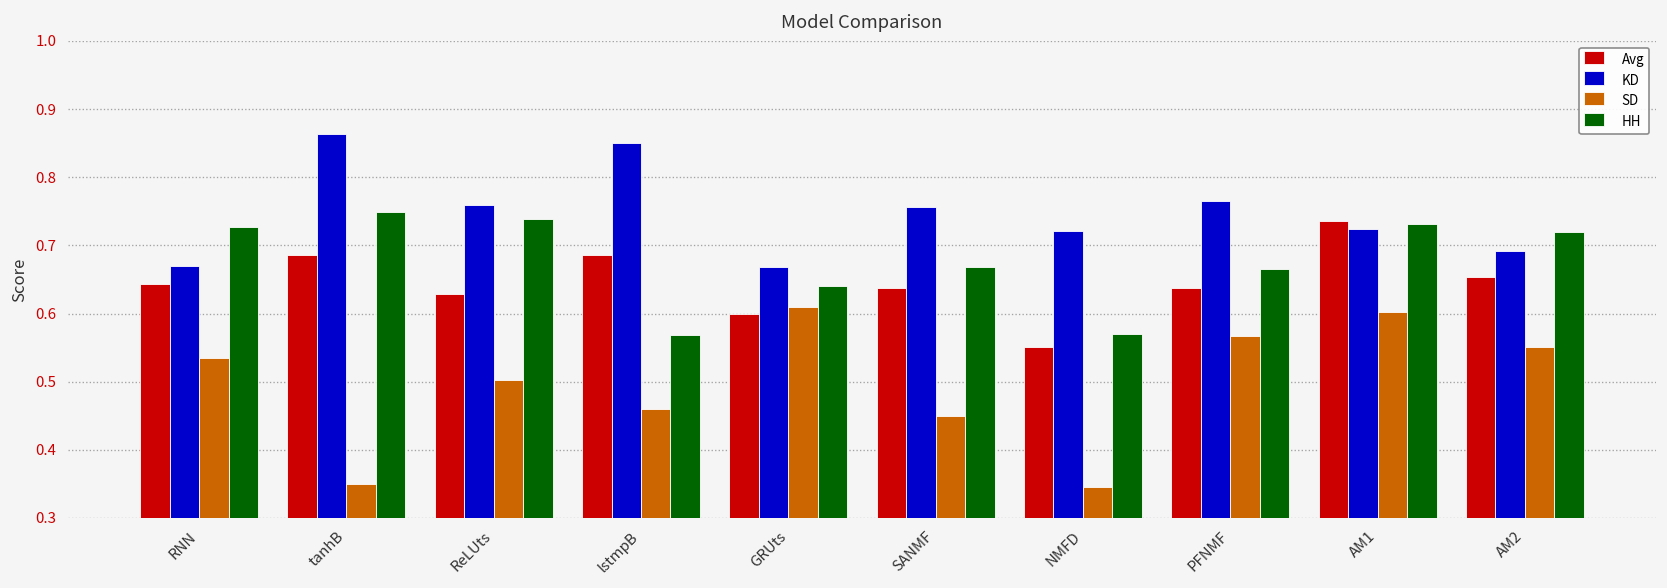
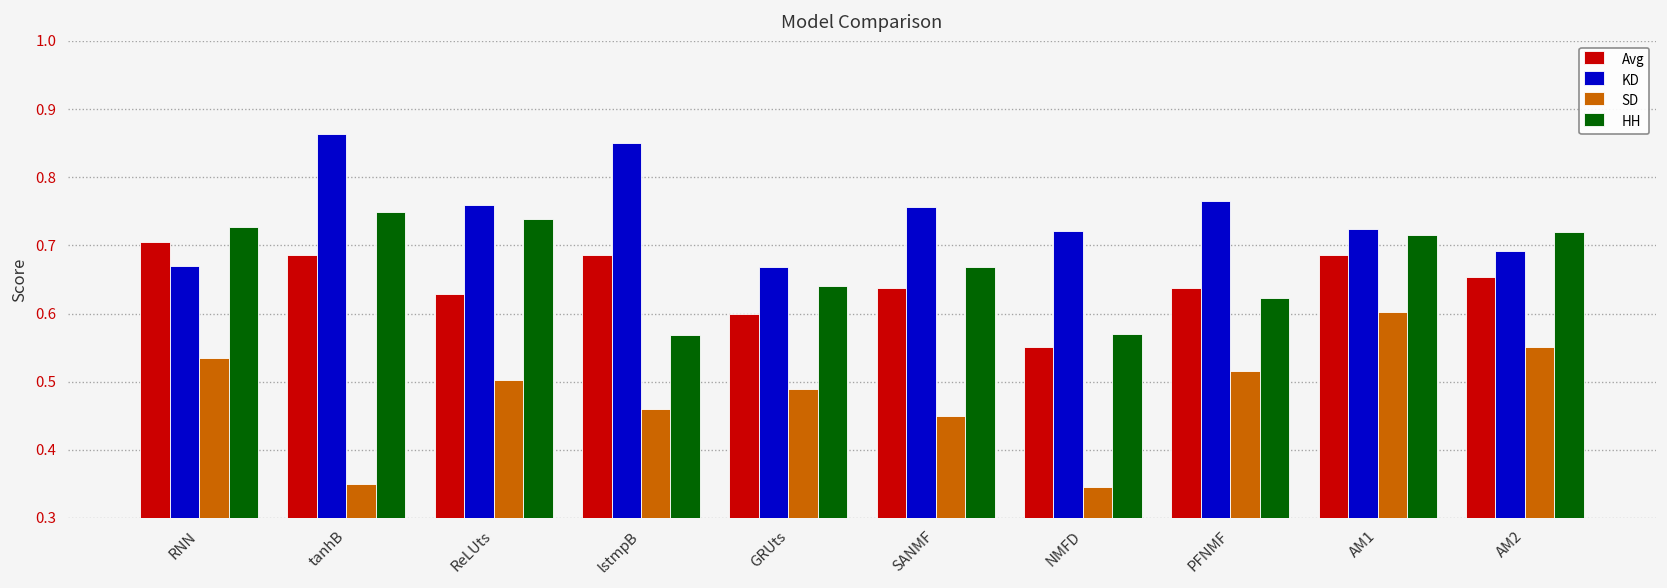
  {
    "Avg": {
-     "RNN": 0.64,
+     "RNN": 0.70,
      "tanhB": 0.69,
      "ReLUts": 0.63,
      "lstmpB": 0.69,
      "GRUts": 0.60,
      "SANMF": 0.64,
      "NMFD": 0.55,
      "PFNMF": 0.64,
-     "AM1": 0.74,
+     "AM1": 0.69,
      "AM2": 0.65
    },
    "KD": {
      "RNN": 0.67,
      "tanhB": 0.86,
      "ReLUts": 0.76,
      "lstmpB": 0.85,
      "GRUts": 0.67,
      "SANMF": 0.76,
      "NMFD": 0.72,
      "PFNMF": 0.76,
      "AM1": 0.72,
      "AM2": 0.69
    },
    "SD": {
      "RNN": 0.54,
      "tanhB": 0.35,
      "ReLUts": 0.50,
      "lstmpB": 0.46,
-     "GRUts": 0.61,
+     "GRUts": 0.49,
      "SANMF": 0.45,
      "NMFD": 0.35,
-     "PFNMF": 0.57,
+     "PFNMF": 0.52,
      "AM1": 0.60,
      "AM2": 0.55
    },
    "HH": {
      "RNN": 0.73,
      "tanhB": 0.75,
      "ReLUts": 0.74,
      "lstmpB": 0.57,
      "GRUts": 0.64,
      "SANMF": 0.67,
      "NMFD": 0.57,
-     "PFNMF": 0.66,
-     "AM1": 0.73,
+     "PFNMF": 0.62,
+     "AM1": 0.71,
      "AM2": 0.72
    }
  }
